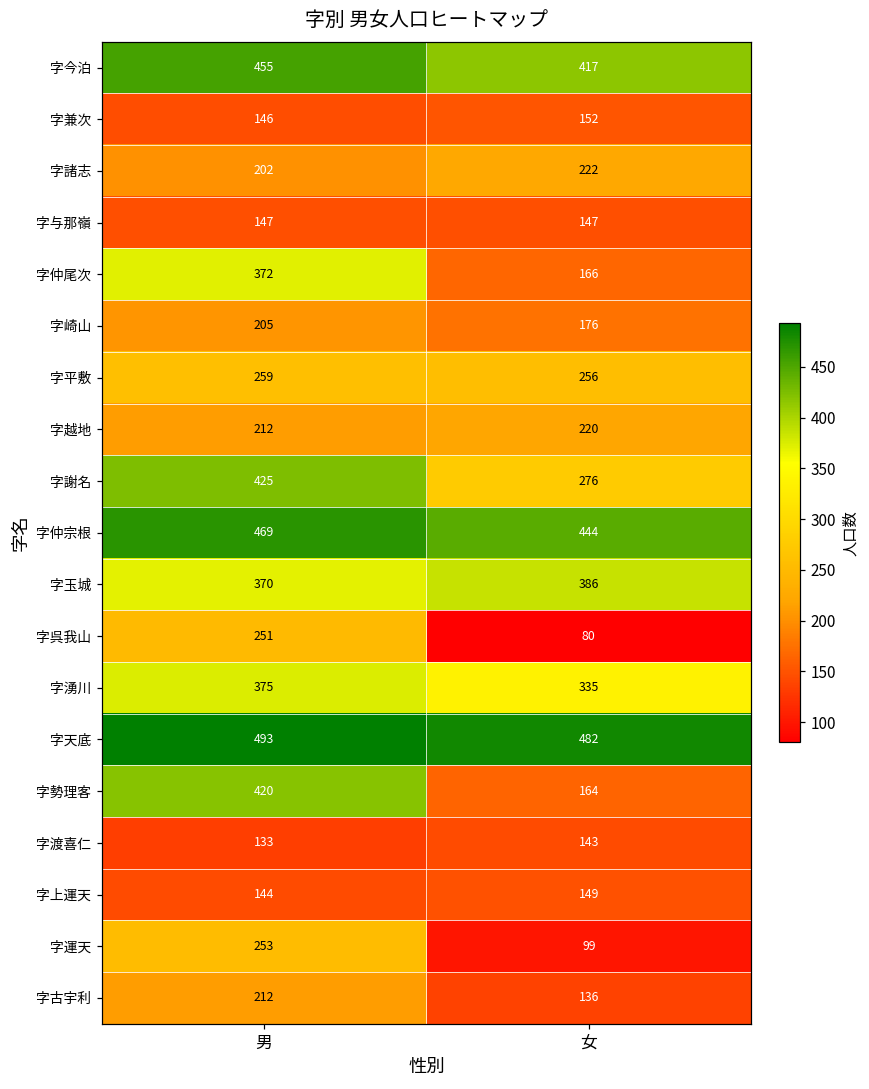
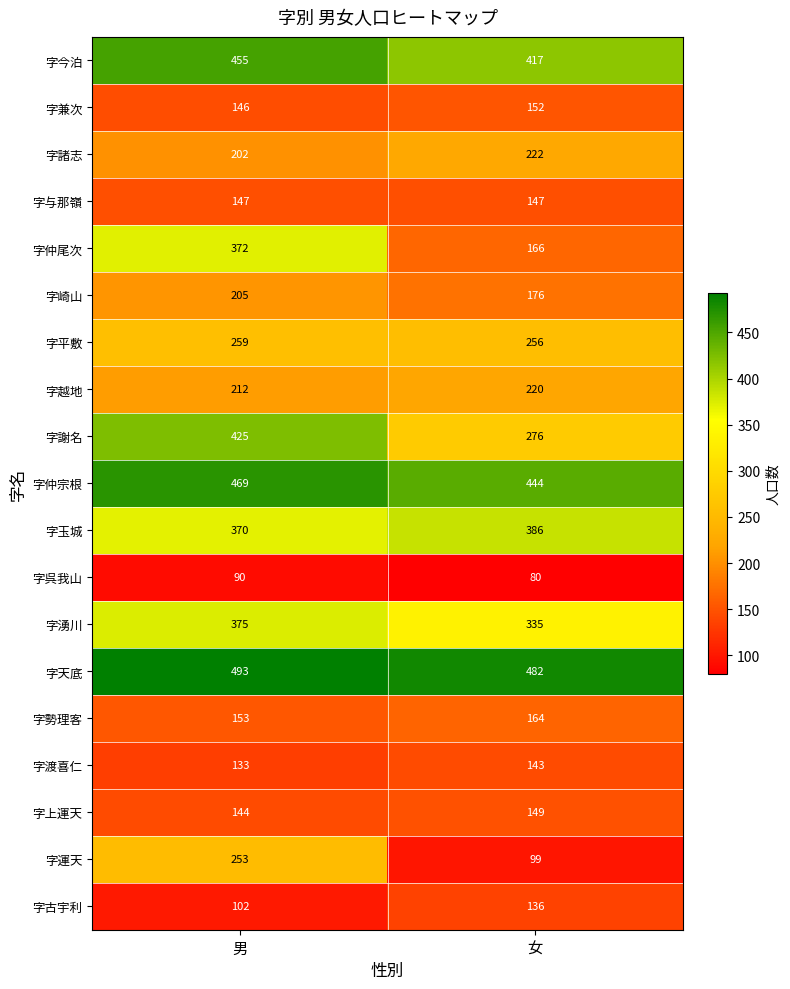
  {
    "字今泊": {
      "男": 455,
      "女": 417
    },
    "字兼次": {
      "男": 146,
      "女": 152
    },
    "字諸志": {
      "男": 202,
      "女": 222
    },
    "字与那嶺": {
      "男": 147,
      "女": 147
    },
    "字仲尾次": {
      "男": 372,
      "女": 166
    },
    "字崎山": {
      "男": 205,
      "女": 176
    },
    "字平敷": {
      "男": 259,
      "女": 256
    },
    "字越地": {
      "男": 212,
      "女": 220
    },
    "字謝名": {
      "男": 425,
      "女": 276
    },
    "字仲宗根": {
      "男": 469,
      "女": 444
    },
    "字玉城": {
      "男": 370,
      "女": 386
    },
    "字呉我山": {
-     "男": 251,
+     "男": 90,
      "女": 80
    },
    "字湧川": {
      "男": 375,
      "女": 335
    },
    "字天底": {
      "男": 493,
      "女": 482
    },
    "字勢理客": {
-     "男": 420,
+     "男": 153,
      "女": 164
    },
    "字渡喜仁": {
      "男": 133,
      "女": 143
    },
    "字上運天": {
      "男": 144,
      "女": 149
    },
    "字運天": {
      "男": 253,
      "女": 99
    },
    "字古宇利": {
-     "男": 212,
+     "男": 102,
      "女": 136
    }
  }
